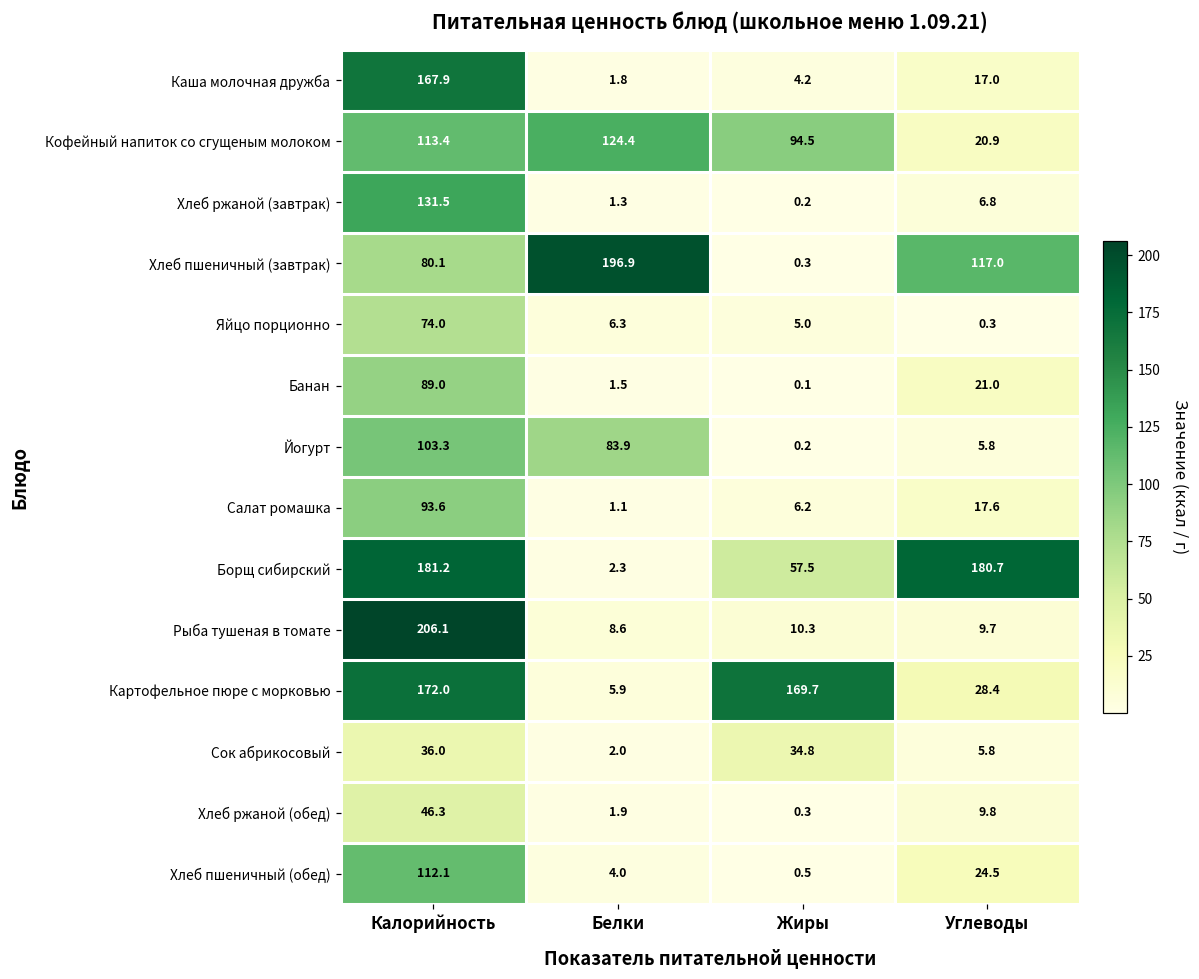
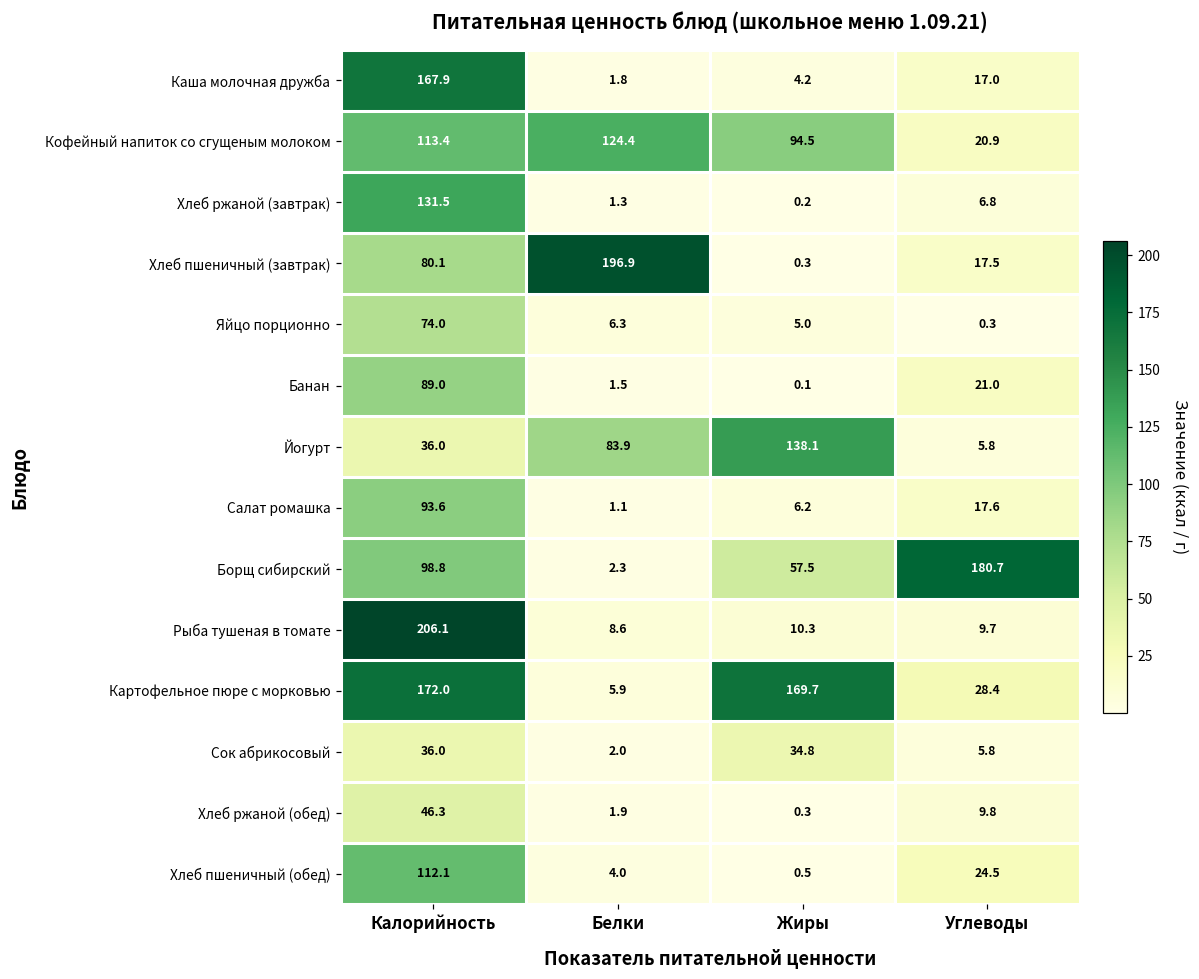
  {
    "Хлеб пшеничный (завтрак)": {
-     "Углеводы": 117.0
+     "Углеводы": 17.5
    },
    "Йогурт": {
-     "Калорийность": 103.3,
-     "Жиры": 0.2
+     "Калорийность": 36.0,
+     "Жиры": 138.1
    },
    "Борщ сибирский": {
-     "Калорийность": 181.2
+     "Калорийность": 98.8
    }
  }
